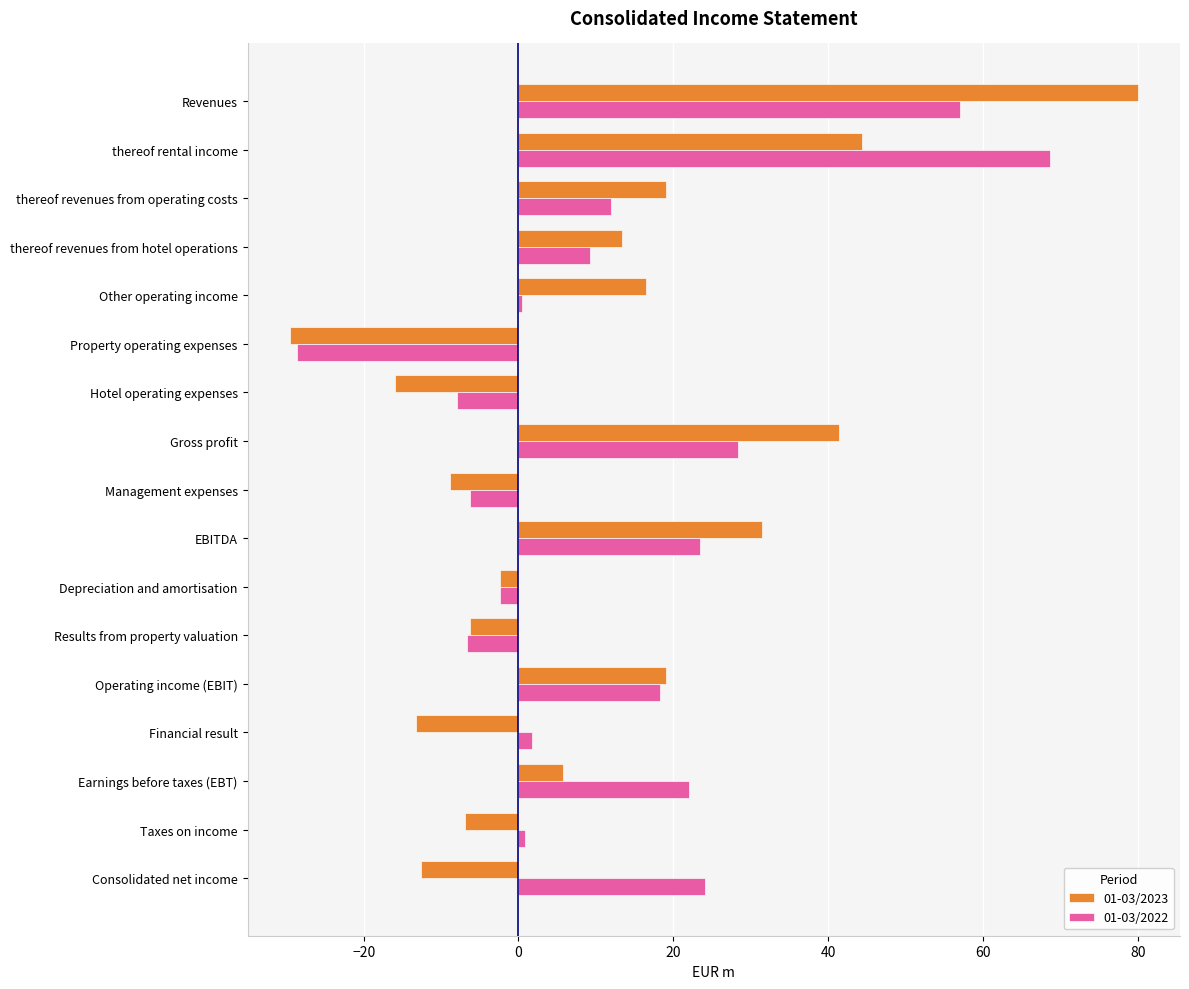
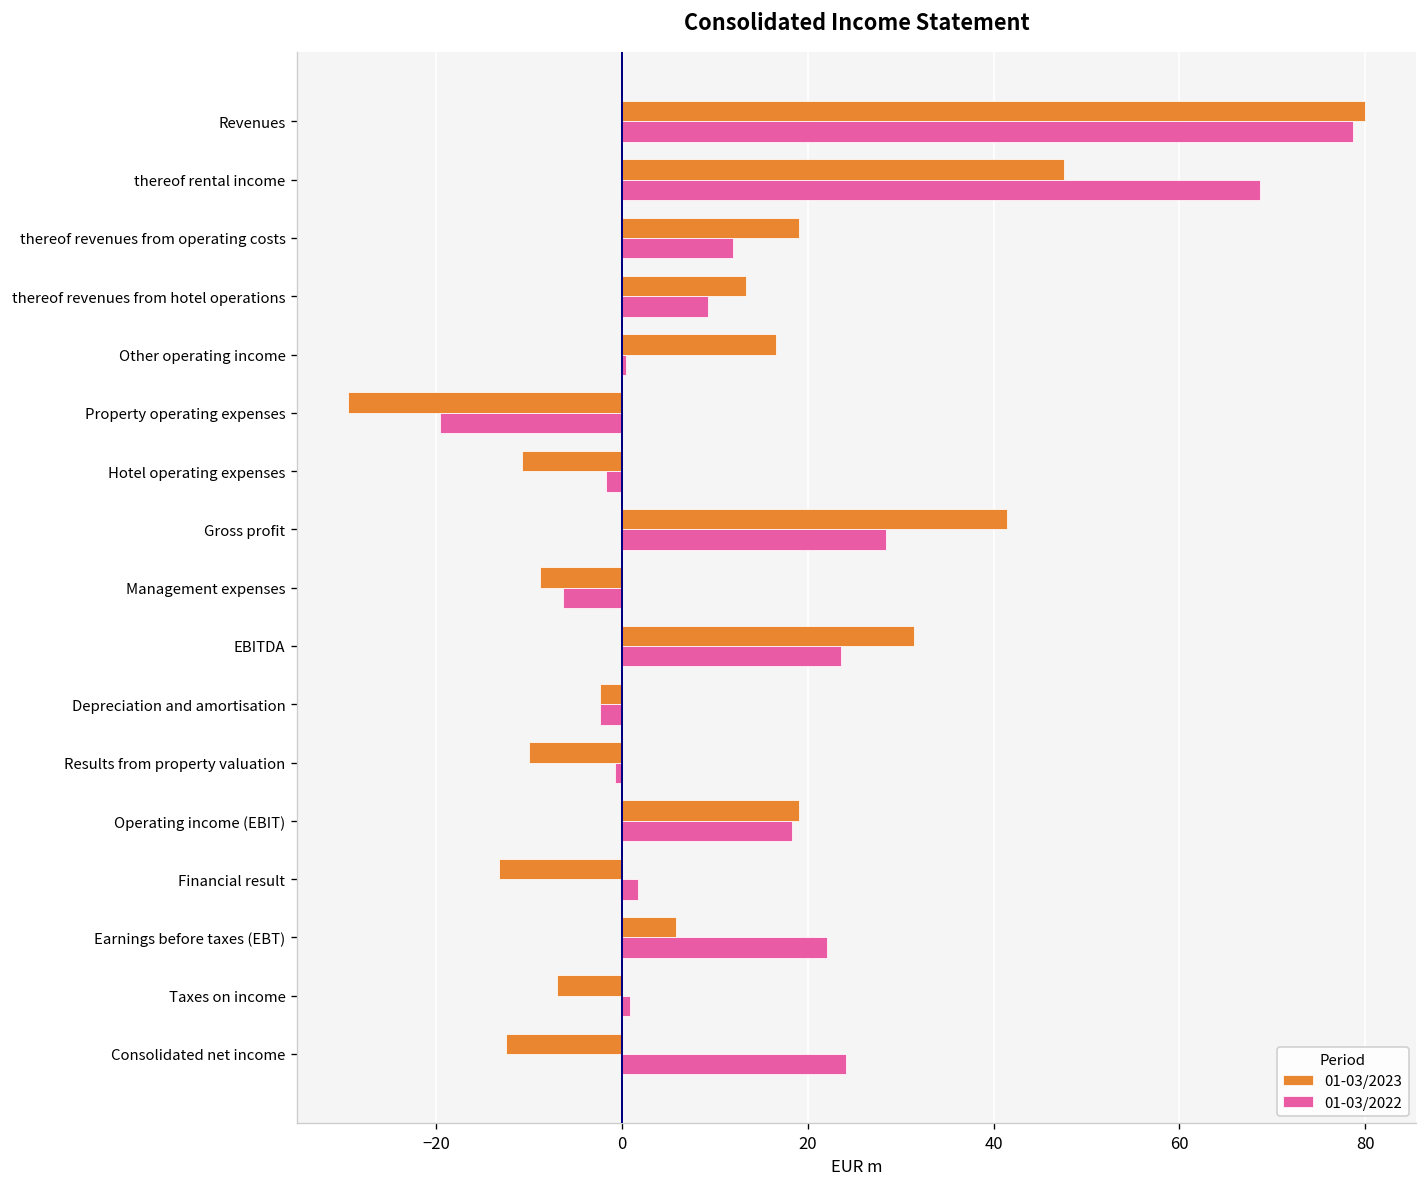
  {
    "01-03/2023": {
      "Revenues": 80,
-     "thereof rental income": 44,
+     "thereof rental income": 48,
      "thereof revenues from operating costs": 19,
      "thereof revenues from hotel operations": 13,
      "Other operating income": 17,
      "Property operating expenses": -30,
-     "Hotel operating expenses": -16,
+     "Hotel operating expenses": -11,
      "Gross profit": 41,
      "Management expenses": -9,
      "EBITDA": 31,
      "Depreciation and amortisation": -2,
-     "Results from property valuation": -6,
+     "Results from property valuation": -10,
      "Operating income (EBIT)": 19,
      "Financial result": -13,
      "Earnings before taxes (EBT)": 6,
      "Taxes on income": -7,
      "Consolidated net income": -13
    },
    "01-03/2022": {
-     "Revenues": 57,
+     "Revenues": 79,
      "thereof rental income": 69,
      "thereof revenues from operating costs": 12,
      "thereof revenues from hotel operations": 9,
      "Other operating income": 0,
-     "Property operating expenses": -29,
-     "Hotel operating expenses": -8,
+     "Property operating expenses": -20,
+     "Hotel operating expenses": -2,
      "Gross profit": 28,
      "Management expenses": -6,
      "EBITDA": 24,
      "Depreciation and amortisation": -2,
-     "Results from property valuation": -7,
+     "Results from property valuation": -1,
      "Operating income (EBIT)": 18,
      "Financial result": 2,
      "Earnings before taxes (EBT)": 22,
      "Taxes on income": 1,
      "Consolidated net income": 24
    }
  }
